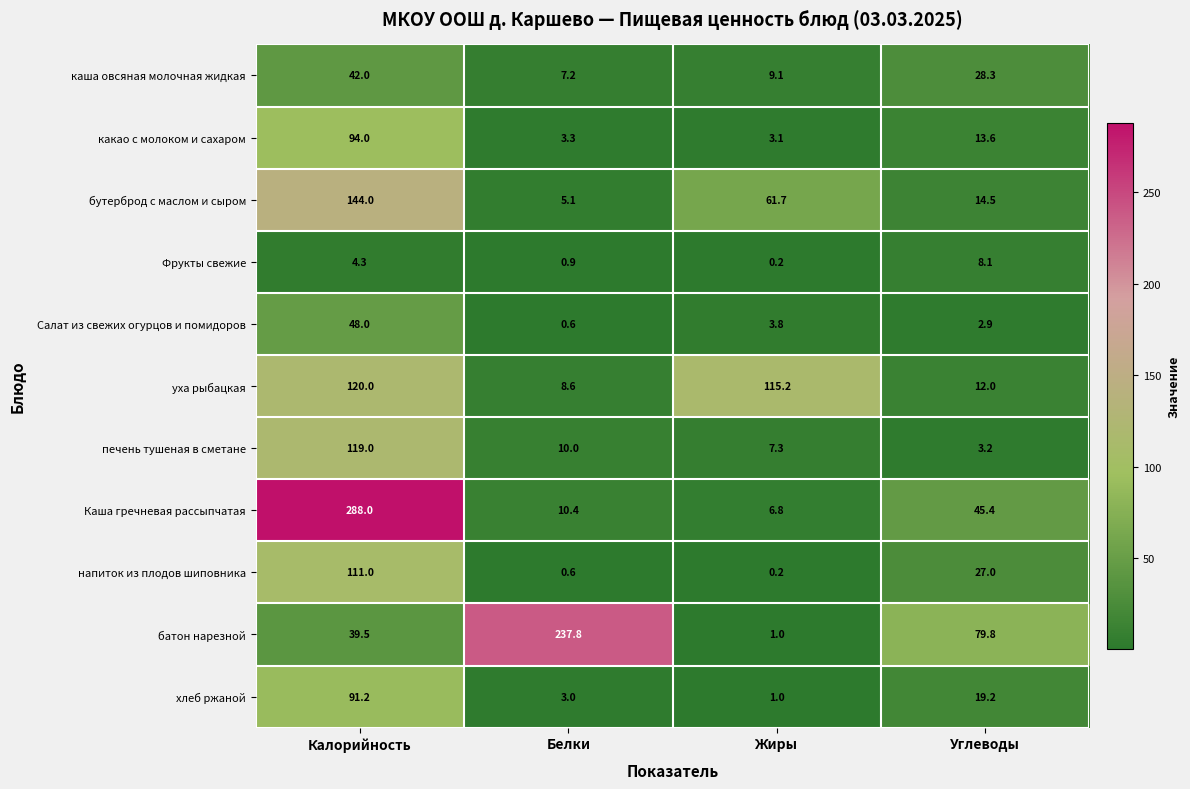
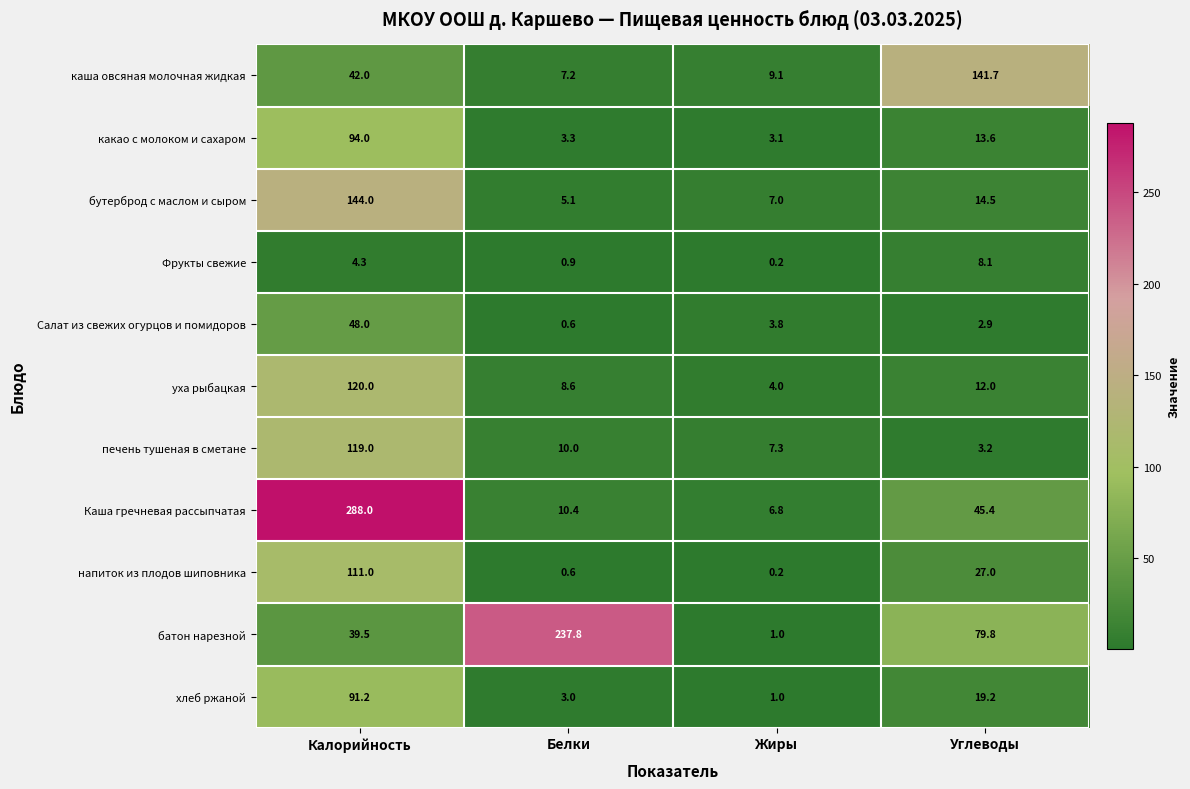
  {
    "каша овсяная молочная жидкая": {
      "Калорийность": 42.0,
      "Белки": 7.2,
      "Жиры": 9.1,
-     "Углеводы": 28.3
+     "Углеводы": 141.7
    },
    "какао с молоком и сахаром": {
      "Калорийность": 94.0,
      "Белки": 3.3,
      "Жиры": 3.1,
      "Углеводы": 13.6
    },
    "бутерброд с маслом и сыром": {
      "Калорийность": 144.0,
      "Белки": 5.1,
-     "Жиры": 61.7,
+     "Жиры": 7.0,
      "Углеводы": 14.5
    },
    "Фрукты свежие": {
      "Калорийность": 4.3,
      "Белки": 0.9,
      "Жиры": 0.2,
      "Углеводы": 8.1
    },
    "Салат из свежих огурцов и помидоров": {
      "Калорийность": 48.0,
      "Белки": 0.6,
      "Жиры": 3.8,
      "Углеводы": 2.9
    },
    "уха рыбацкая": {
      "Калорийность": 120.0,
      "Белки": 8.6,
-     "Жиры": 115.2,
+     "Жиры": 4.0,
      "Углеводы": 12.0
    },
    "печень тушеная в сметане": {
      "Калорийность": 119.0,
      "Белки": 10.0,
      "Жиры": 7.3,
      "Углеводы": 3.2
    },
    "Каша гречневая рассыпчатая": {
      "Калорийность": 288.0,
      "Белки": 10.4,
      "Жиры": 6.8,
      "Углеводы": 45.4
    },
    "напиток из плодов шиповника": {
      "Калорийность": 111.0,
      "Белки": 0.6,
      "Жиры": 0.2,
      "Углеводы": 27.0
    },
    "батон нарезной": {
      "Калорийность": 39.5,
      "Белки": 237.8,
      "Жиры": 1.0,
      "Углеводы": 79.8
    },
    "хлеб ржаной": {
      "Калорийность": 91.2,
      "Белки": 3.0,
      "Жиры": 1.0,
      "Углеводы": 19.2
    }
  }
